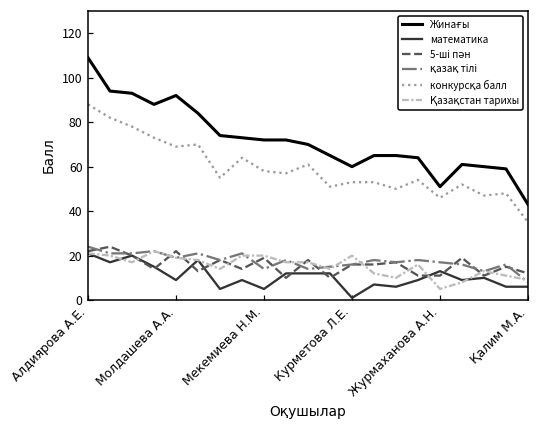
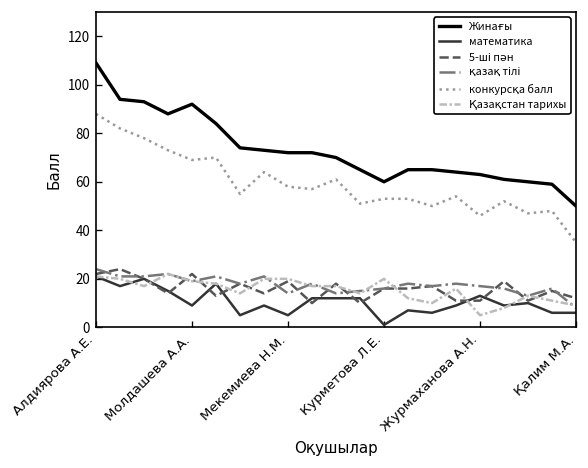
  {
    "Жинағы": {
      "Алдиярова А.Е.": 109,
      "Молдашева А.А.": 92,
      "Мекемиева Н.М.": 72,
      "Курметова Л.Е.": 60,
-     "Журмаханова А.Н.": 51,
-     "Қалим М.А.": 43
+     "Журмаханова А.Н.": 63,
+     "Қалим М.А.": 50
    }
  }
